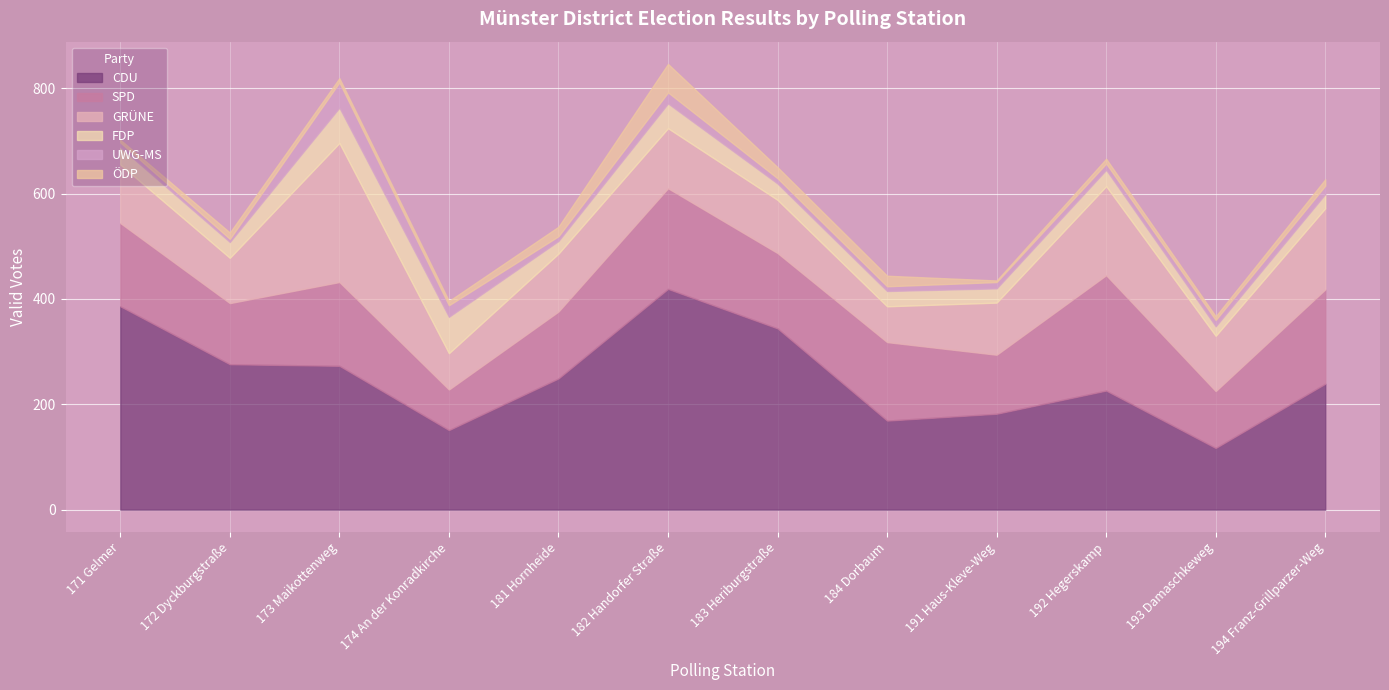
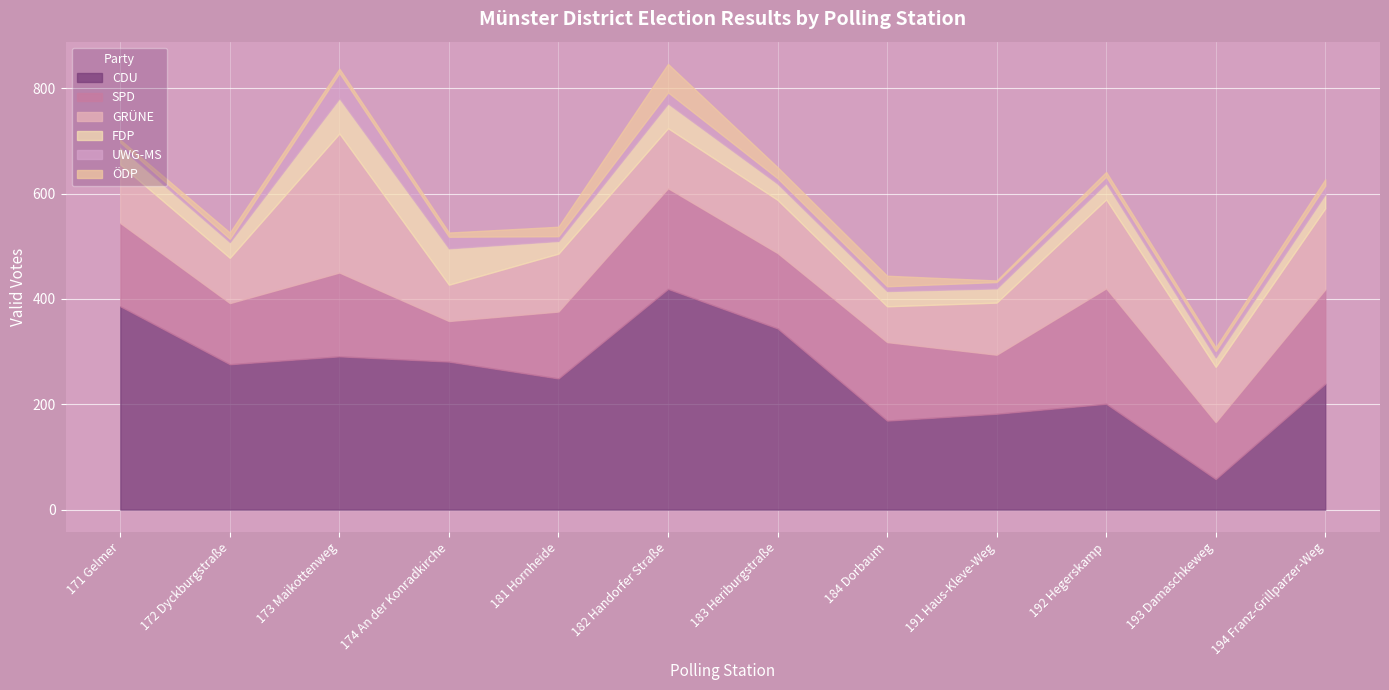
  {
    "CDU": {
      "171 Gelmer": 390,
      "172 Dyckburgstraße": 280,
-     "173 Maikottenweg": 270,
-     "174 An der Konradkirche": 150,
+     "173 Maikottenweg": 290,
+     "174 An der Konradkirche": 280,
      "181 Hornheide": 250,
      "182 Handorfer Straße": 420,
      "183 Heriburgstraße": 340,
      "184 Dorbaum": 170,
      "191 Haus-Kleve-Weg": 180,
-     "192 Hegerskamp": 230,
-     "193 Damaschkeweg": 120,
+     "192 Hegerskamp": 200,
+     "193 Damaschkeweg": 60,
      "194 Franz-Grillparzer-Weg": 240
    }
  }
